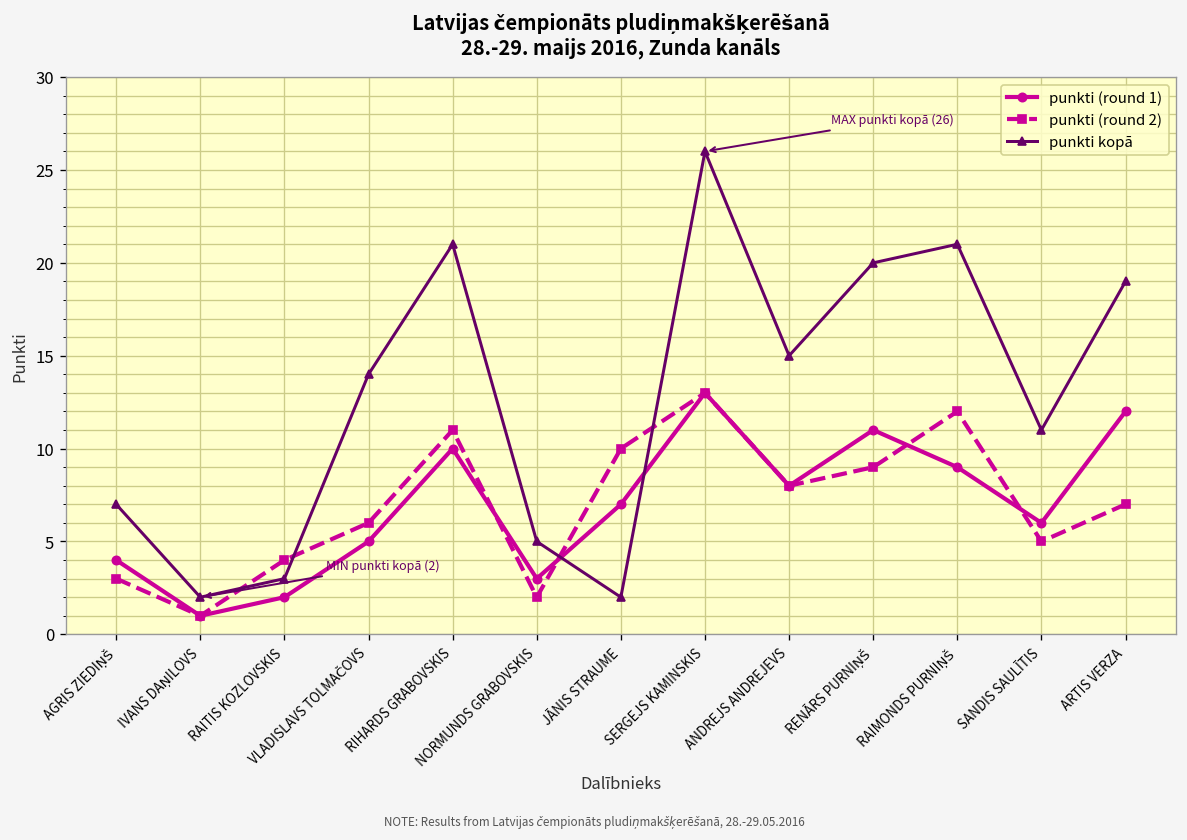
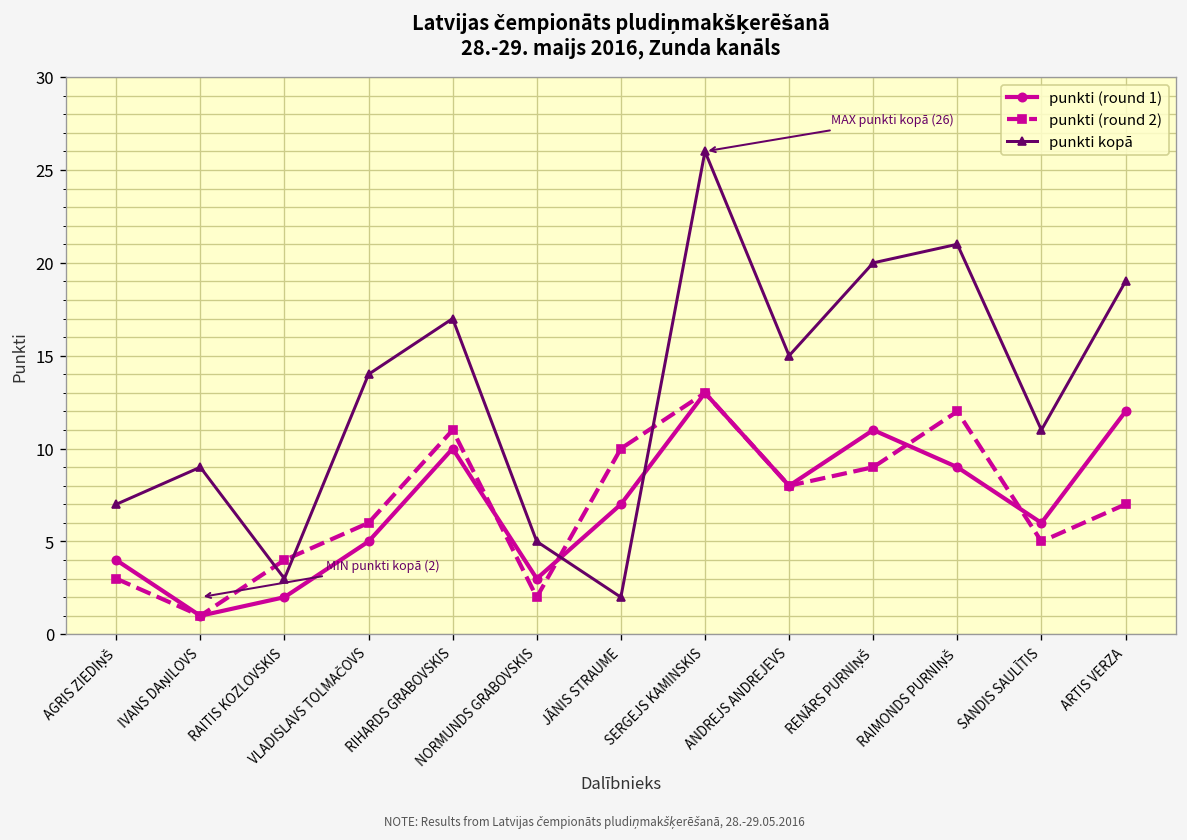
  {
    "punkti kopā": {
      "AGRIS ZIEDIŅŠ": 7,
-     "IVANS DAŅILOVS": 2,
+     "IVANS DAŅILOVS": 9,
      "VLADISLAVS TOLMAČOVS": 14,
-     "RIHARDS GRABOVSKIS": 21,
+     "RIHARDS GRABOVSKIS": 17,
      "NORMUNDS GRABOVSKIS": 5,
      "JĀNIS STRAUME": 2,
      "ANDREJS ANDREJEVS": 15,
      "RENĀRS PURNIŅŠ": 20,
      "RAIMONDS PURNIŅŠ": 21,
      "SANDIS SAULĪTIS": 11,
      "ARTIS VERZA": 19
    }
  }
